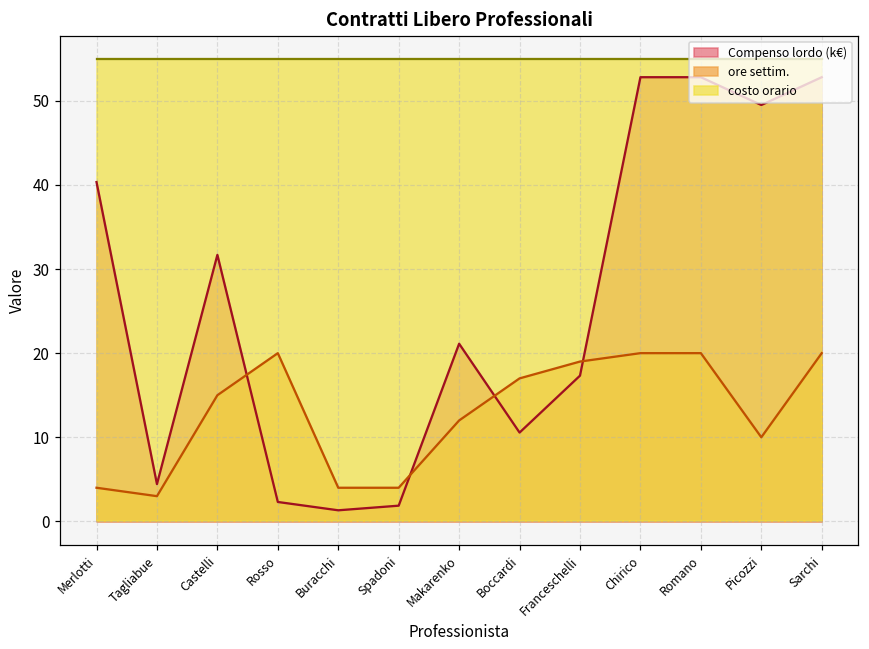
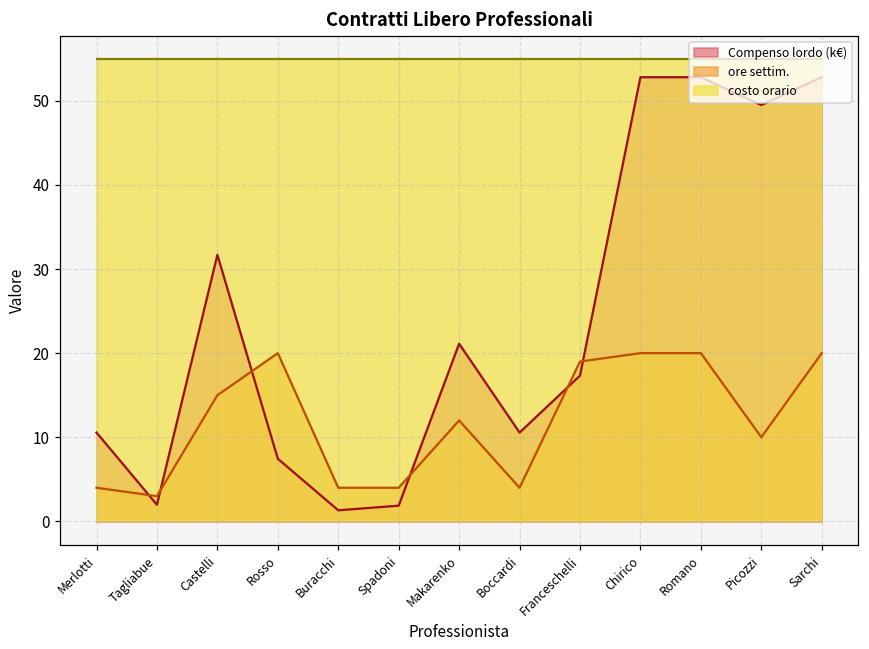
  {
    "Compenso lordo (k€)": {
-     "Merlotti": 40,
-     "Tagliabue": 4,
+     "Merlotti": 11,
+     "Tagliabue": 2,
      "Castelli": 32,
-     "Rosso": 2,
+     "Rosso": 7,
      "Buracchi": 1,
      "Spadoni": 2,
      "Makarenko": 21,
      "Boccardi": 11,
      "Franceschelli": 17,
      "Chirico": 53,
      "Picozzi": 49
    },
    "ore settim.": {
      "Merlotti": 4,
      "Tagliabue": 3,
      "Castelli": 15,
      "Rosso": 20,
      "Buracchi": 4,
      "Spadoni": 4,
      "Makarenko": 12,
-     "Boccardi": 17,
+     "Boccardi": 4,
      "Franceschelli": 19,
      "Chirico": 20,
      "Romano": 20,
      "Picozzi": 10,
      "Sarchi": 20
    },
    "costo orario": {
      "Merlotti": 55,
      "Tagliabue": 55,
      "Castelli": 55,
      "Rosso": 55,
      "Buracchi": 55,
      "Spadoni": 55,
      "Makarenko": 55,
      "Boccardi": 55,
      "Franceschelli": 55,
      "Chirico": 55
    }
  }
